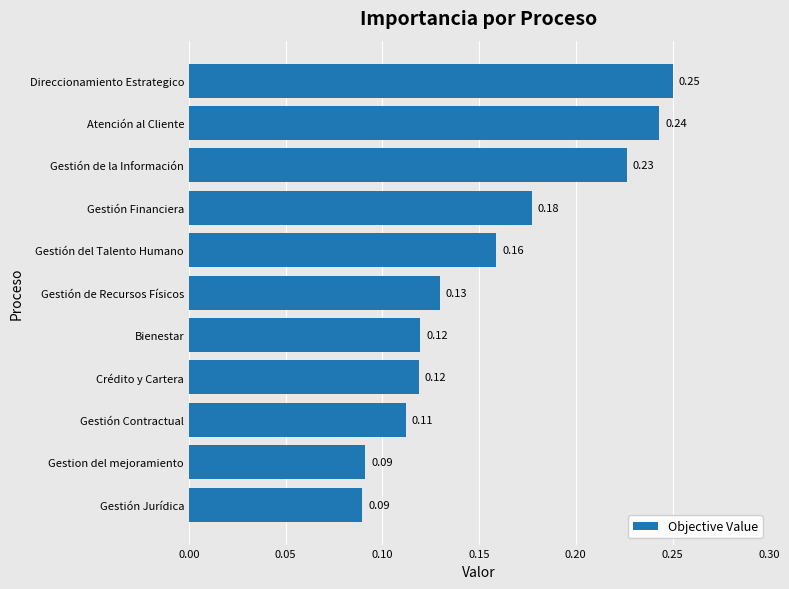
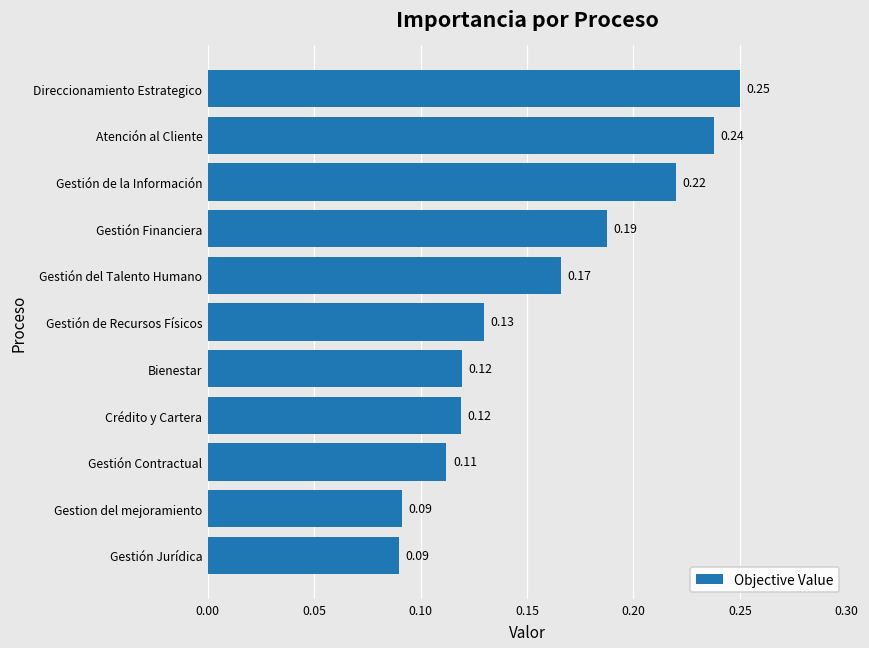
  {
    "Direccionamiento Estrategico": 0.25,
-   "Atención al Cliente": 0.243,
-   "Gestión de la Información": 0.23,
-   "Gestión Financiera": 0.18,
-   "Gestión del Talento Humano": 0.16,
+   "Atención al Cliente": 0.238,
+   "Gestión de la Información": 0.22,
+   "Gestión Financiera": 0.19,
+   "Gestión del Talento Humano": 0.17,
    "Gestión de Recursos Físicos": 0.13,
    "Bienestar": 0.12,
    "Crédito y Cartera": 0.12,
    "Gestión Contractual": 0.11,
    "Gestion del mejoramiento": 0.09,
    "Gestión Jurídica": 0.09
  }
